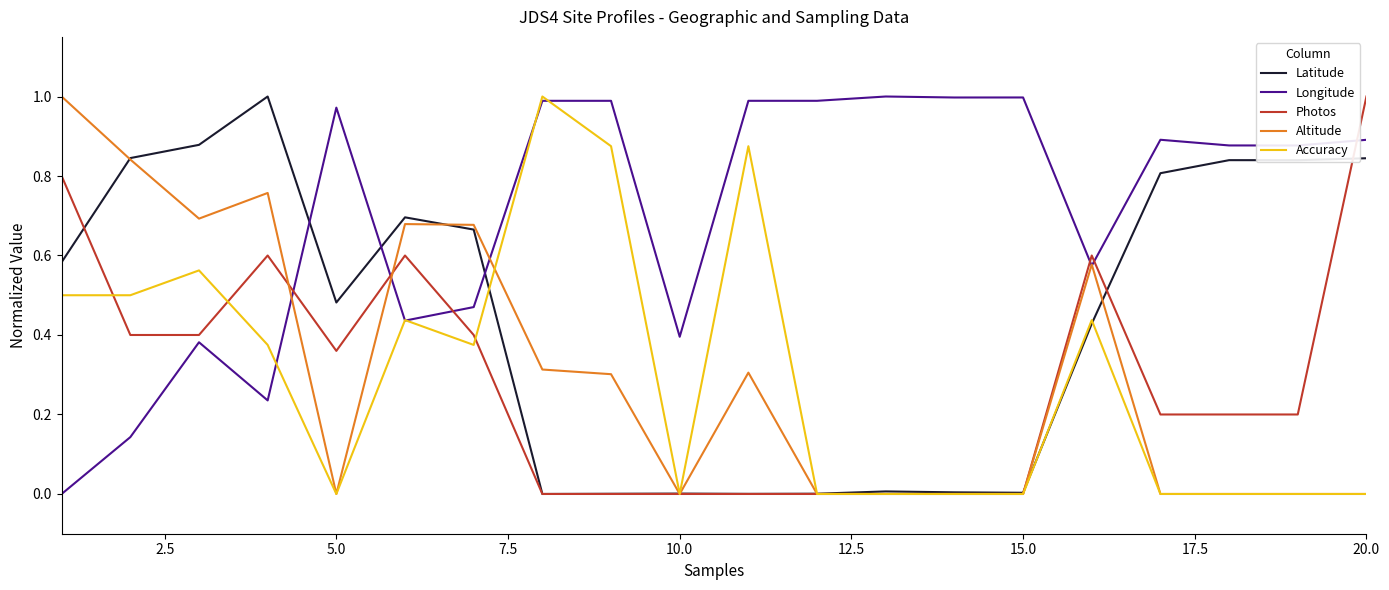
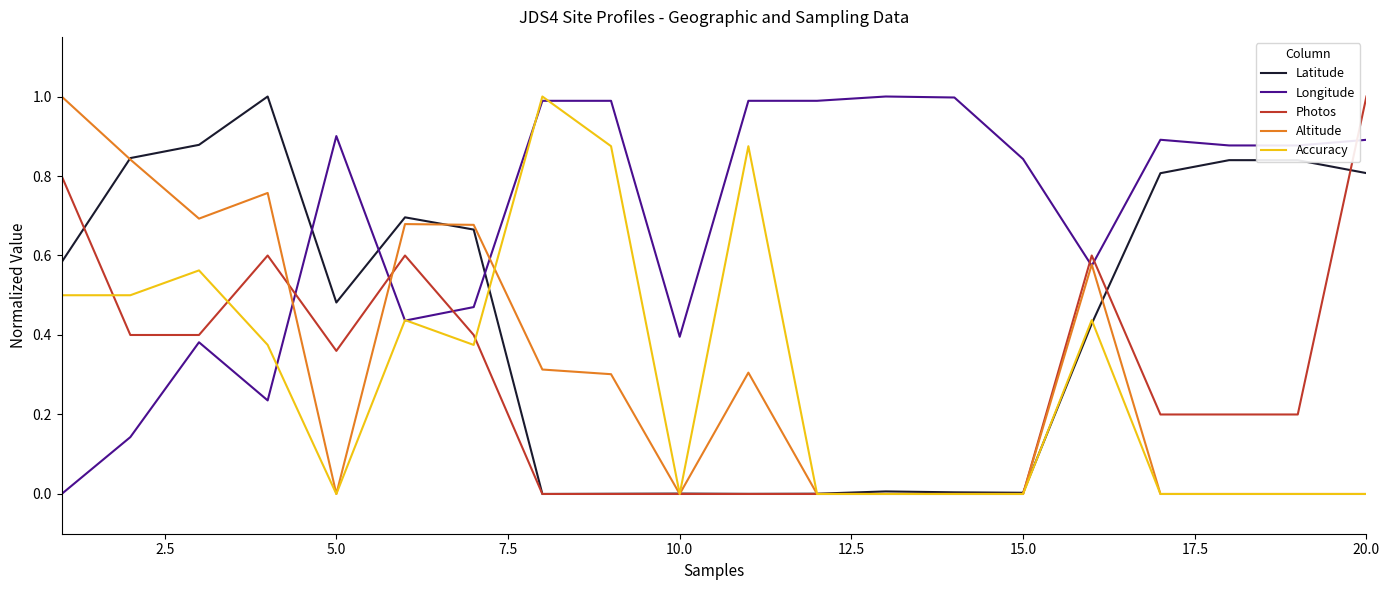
  {
    "Latitude": {
      "5.0": 0.48,
-     "20.0": 0.84
+     "20.0": 0.81
    },
    "Longitude": {
-     "5.0": 0.97,
+     "5.0": 0.90,
      "10.0": 0.40,
-     "15.0": 1.00,
+     "15.0": 0.84,
      "20.0": 0.89
    },
    "Photos": {
      "5.0": 0.36,
      "20.0": 1.00
    }
  }
